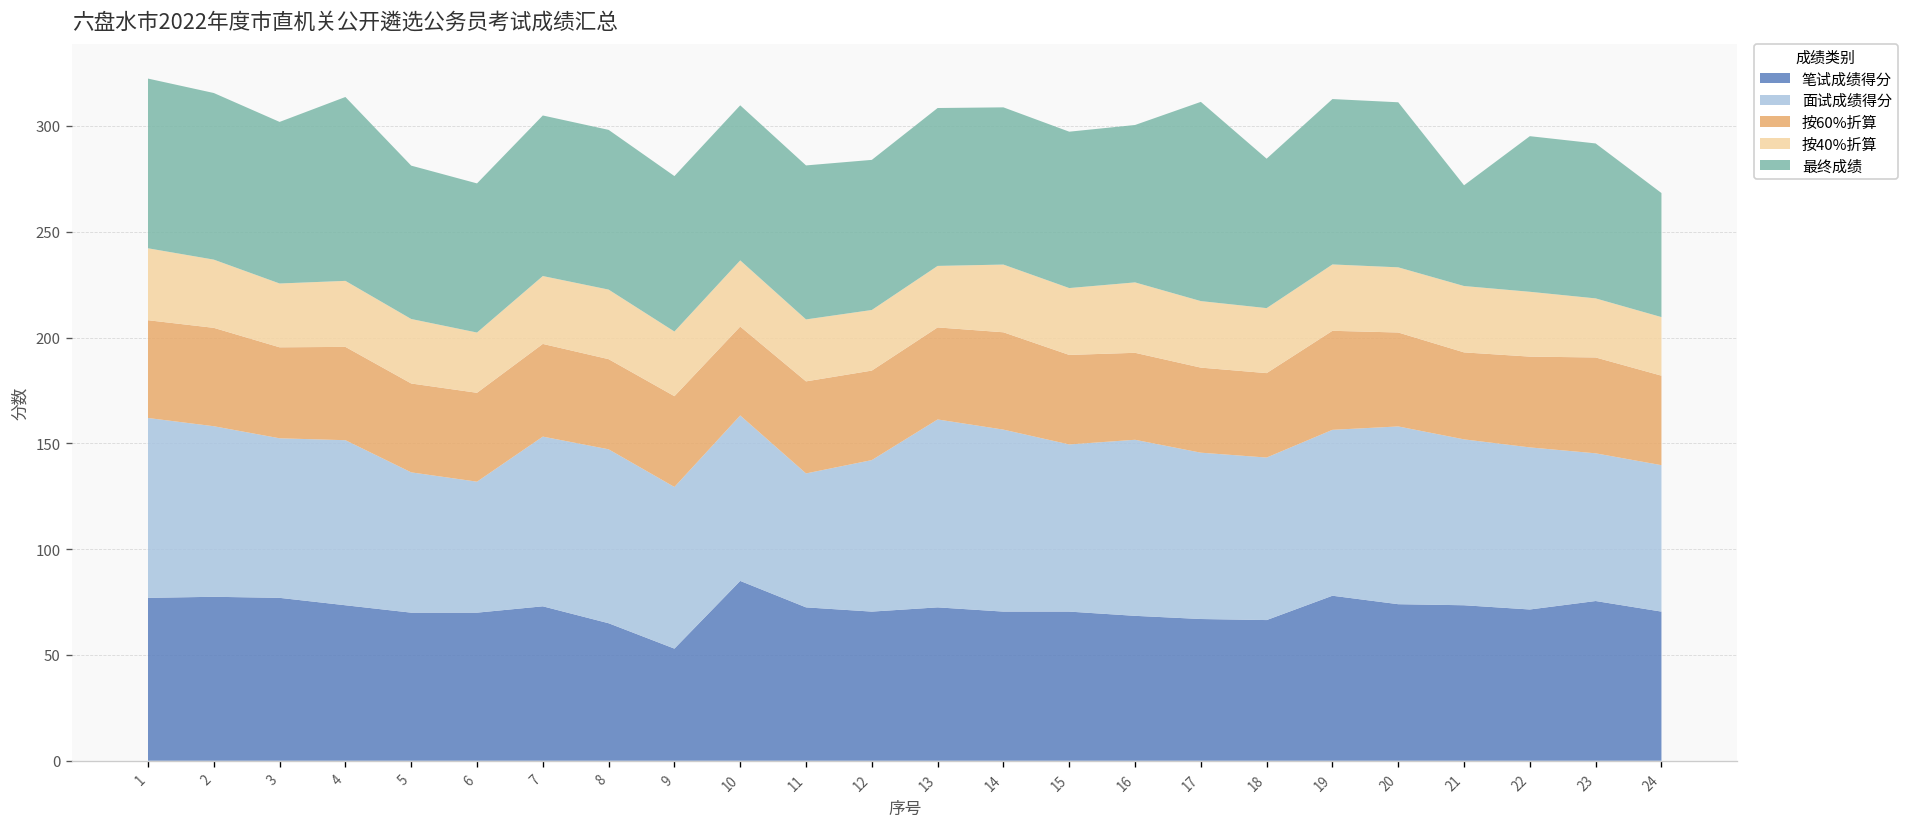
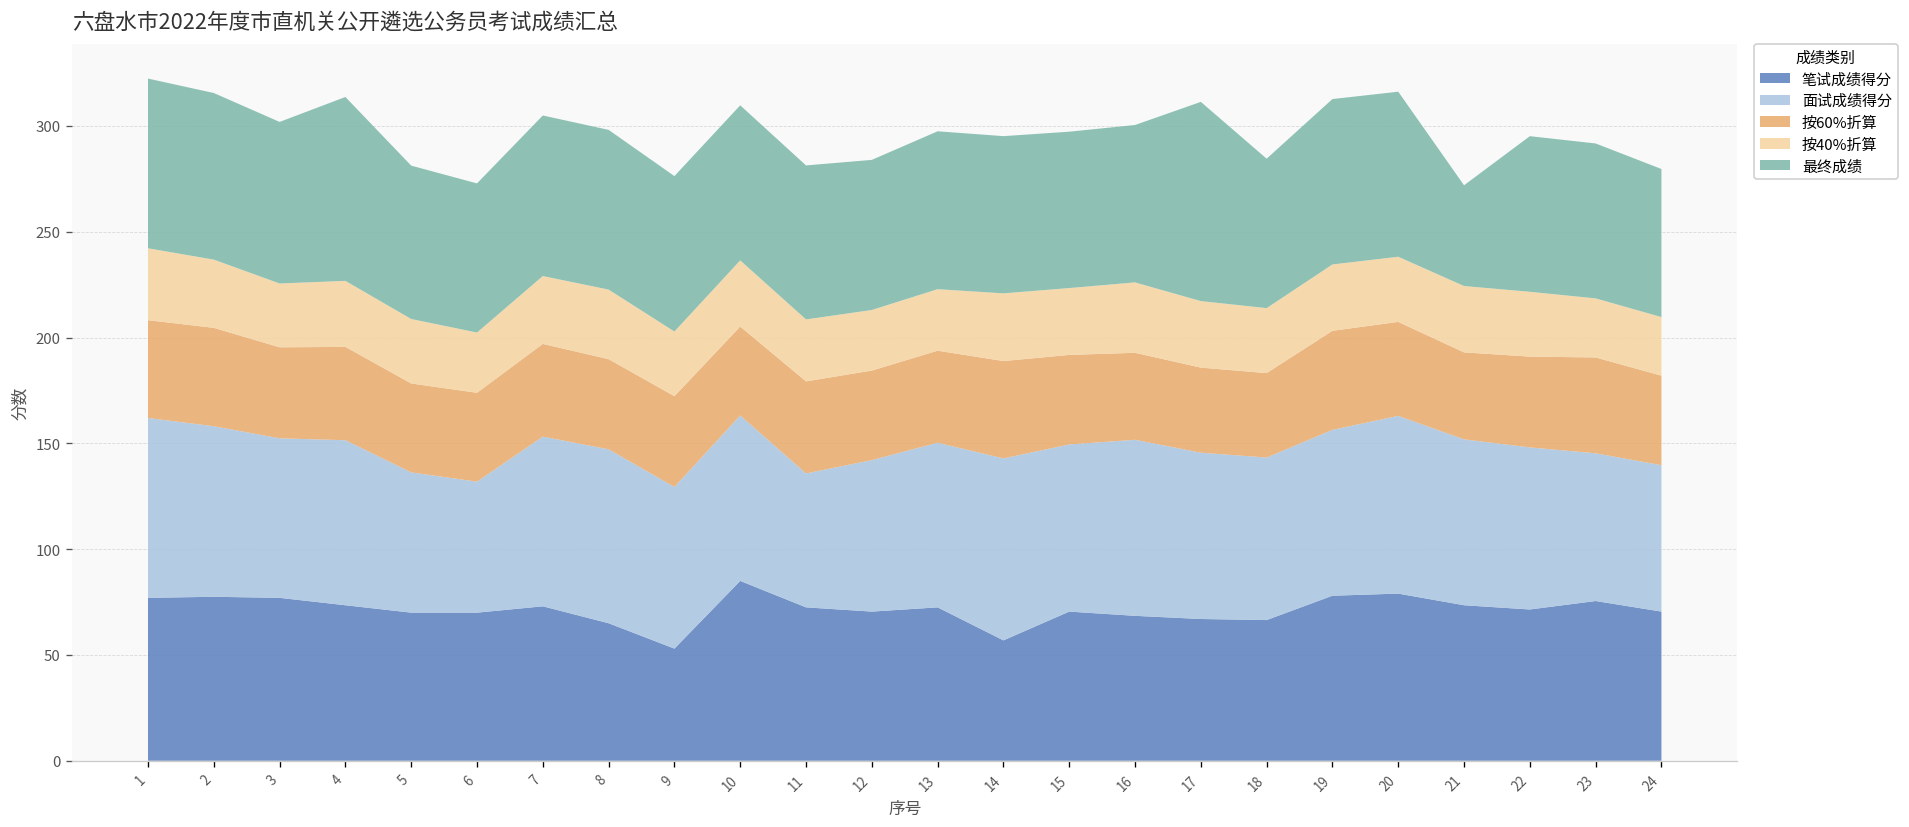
  {
    "笔试成绩得分": {
      "1": 77,
      "2": 78,
      "3": 77,
      "4": 74,
      "5": 70,
      "6": 70,
      "7": 73,
      "8": 65,
      "9": 53,
      "10": 85,
      "11": 73,
      "12": 71,
      "13": 73,
-     "14": 71,
+     "14": 57,
      "15": 71,
      "16": 69,
      "17": 67,
      "18": 67,
      "19": 78,
-     "20": 74,
+     "20": 79,
      "21": 74,
      "22": 72,
      "23": 76,
      "24": 71
    },
    "面试成绩得分": {
      "1": 85,
      "2": 81,
      "3": 75,
      "4": 78,
      "5": 66,
      "6": 62,
      "7": 80,
      "8": 82,
      "9": 76,
      "10": 78,
      "11": 63,
      "12": 72,
-     "13": 89,
+     "13": 78,
      "14": 86,
      "15": 79,
      "16": 83,
      "17": 79,
      "18": 77,
      "19": 78,
      "20": 84,
      "21": 78,
      "22": 77,
      "23": 70,
      "24": 69
    },
    "按60%折算": {
      "1": 46,
      "2": 47,
      "3": 43,
      "4": 44,
      "5": 42,
      "6": 42,
      "7": 44,
      "8": 43,
      "9": 43,
      "10": 42,
      "11": 44,
      "12": 42,
      "13": 44,
      "14": 46,
      "15": 42,
      "16": 41,
      "17": 40,
      "18": 40,
      "19": 47,
      "20": 44,
      "21": 41,
      "22": 43,
      "23": 45,
      "24": 42
    },
    "按40%折算": {
      "1": 34,
      "2": 32,
      "3": 30,
      "4": 31,
      "5": 30,
      "6": 28,
      "7": 32,
      "8": 33,
      "9": 31,
      "10": 31,
      "11": 29,
      "12": 29,
      "13": 29,
      "14": 32,
      "15": 32,
      "16": 33,
      "17": 31,
      "18": 31,
      "19": 31,
      "20": 31,
      "21": 31,
      "22": 31,
      "23": 28,
      "24": 28
    },
    "最终成绩": {
      "1": 80,
      "2": 79,
      "3": 76,
      "4": 87,
      "5": 72,
      "6": 70,
      "7": 76,
      "8": 75,
      "9": 73,
      "10": 73,
      "11": 73,
      "12": 71,
      "13": 75,
      "14": 74,
      "15": 74,
      "16": 74,
      "17": 94,
      "18": 71,
      "19": 78,
      "20": 78,
      "21": 48,
      "22": 74,
      "23": 73,
-     "24": 59
+     "24": 70
    }
  }
